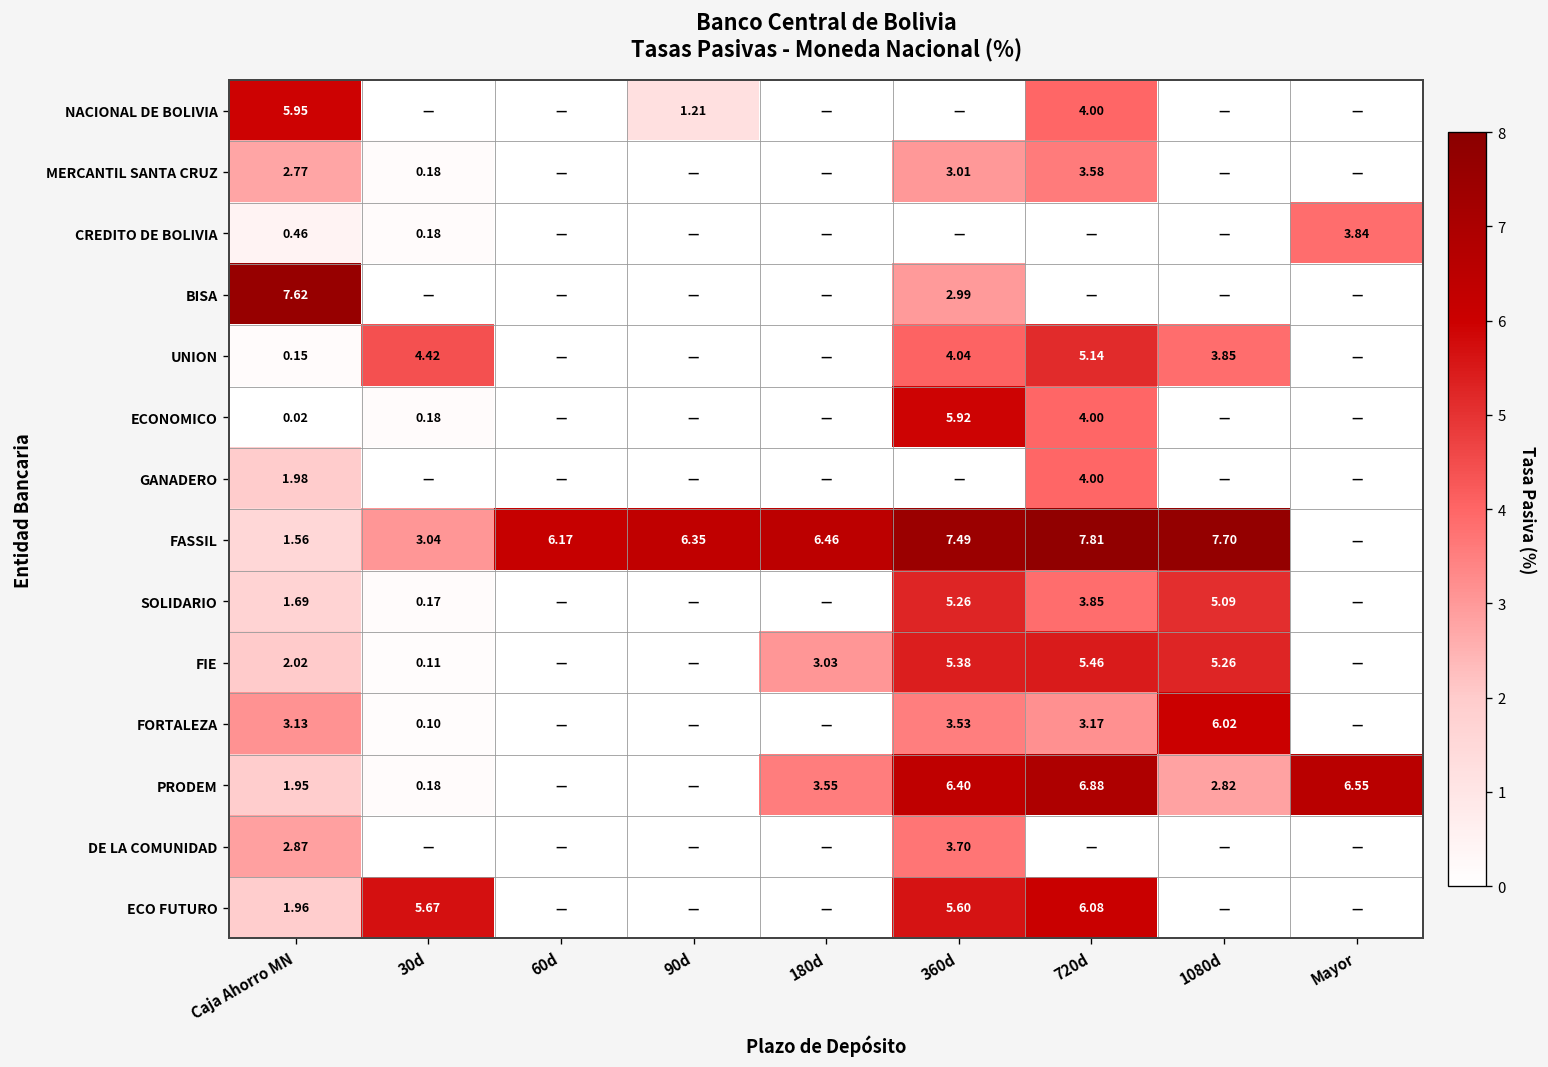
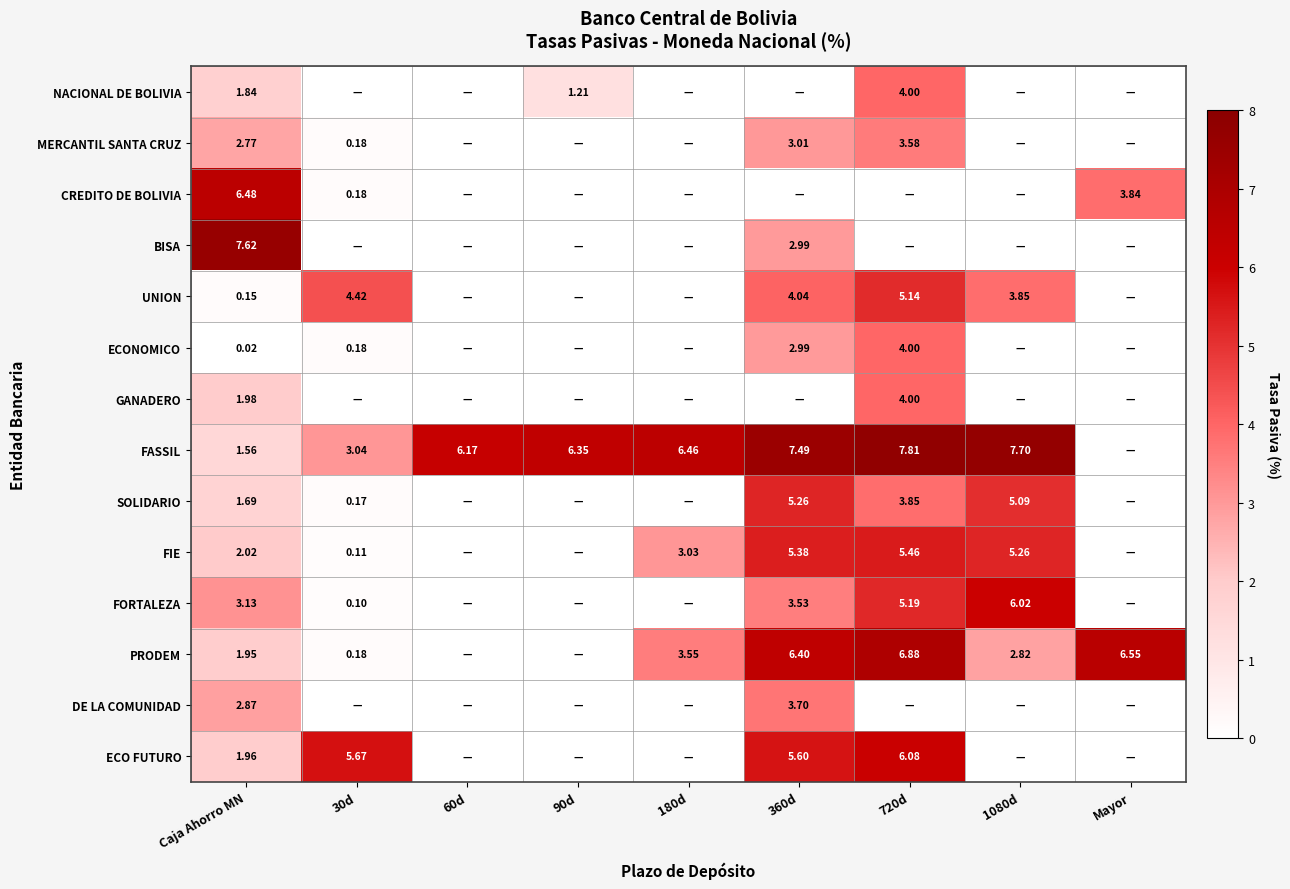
  {
    "NACIONAL DE BOLIVIA": {
-     "Caja Ahorro MN": 5.95,
+     "Caja Ahorro MN": 1.84,
      "90d": 1.21,
      "720d": 4.00
    },
    "MERCANTIL SANTA CRUZ": {
      "Caja Ahorro MN": 2.77,
      "30d": 0.18,
      "360d": 3.01,
      "720d": 3.58
    },
    "CREDITO DE BOLIVIA": {
-     "Caja Ahorro MN": 0.46,
+     "Caja Ahorro MN": 6.48,
      "30d": 0.18,
      "Mayor": 3.84
    },
    "BISA": {
      "Caja Ahorro MN": 7.62,
      "360d": 2.99
    },
    "UNION": {
      "Caja Ahorro MN": 0.15,
      "30d": 4.42,
      "360d": 4.04,
      "720d": 5.14,
      "1080d": 3.85
    },
    "ECONOMICO": {
      "Caja Ahorro MN": 0.02,
      "30d": 0.18,
-     "360d": 5.92,
+     "360d": 2.99,
      "720d": 4.00
    },
    "GANADERO": {
      "Caja Ahorro MN": 1.98,
      "720d": 4.00
    },
    "FASSIL": {
      "Caja Ahorro MN": 1.56,
      "30d": 3.04,
      "60d": 6.17,
      "90d": 6.35,
      "180d": 6.46,
      "360d": 7.49,
      "720d": 7.81,
      "1080d": 7.70
    },
    "SOLIDARIO": {
      "Caja Ahorro MN": 1.69,
      "30d": 0.17,
      "360d": 5.26,
      "720d": 3.85,
      "1080d": 5.09
    },
    "FIE": {
      "Caja Ahorro MN": 2.02,
      "30d": 0.11,
      "180d": 3.03,
      "360d": 5.38,
      "720d": 5.46,
      "1080d": 5.26
    },
    "FORTALEZA": {
      "Caja Ahorro MN": 3.13,
      "30d": 0.10,
      "360d": 3.53,
-     "720d": 3.17,
+     "720d": 5.19,
      "1080d": 6.02
    },
    "PRODEM": {
      "Caja Ahorro MN": 1.95,
      "30d": 0.18,
      "180d": 3.55,
      "360d": 6.40,
      "720d": 6.88,
      "1080d": 2.82,
      "Mayor": 6.55
    },
    "DE LA COMUNIDAD": {
      "Caja Ahorro MN": 2.87,
      "360d": 3.70
    },
    "ECO FUTURO": {
      "Caja Ahorro MN": 1.96,
      "30d": 5.67,
      "360d": 5.60,
      "720d": 6.08
    }
  }
